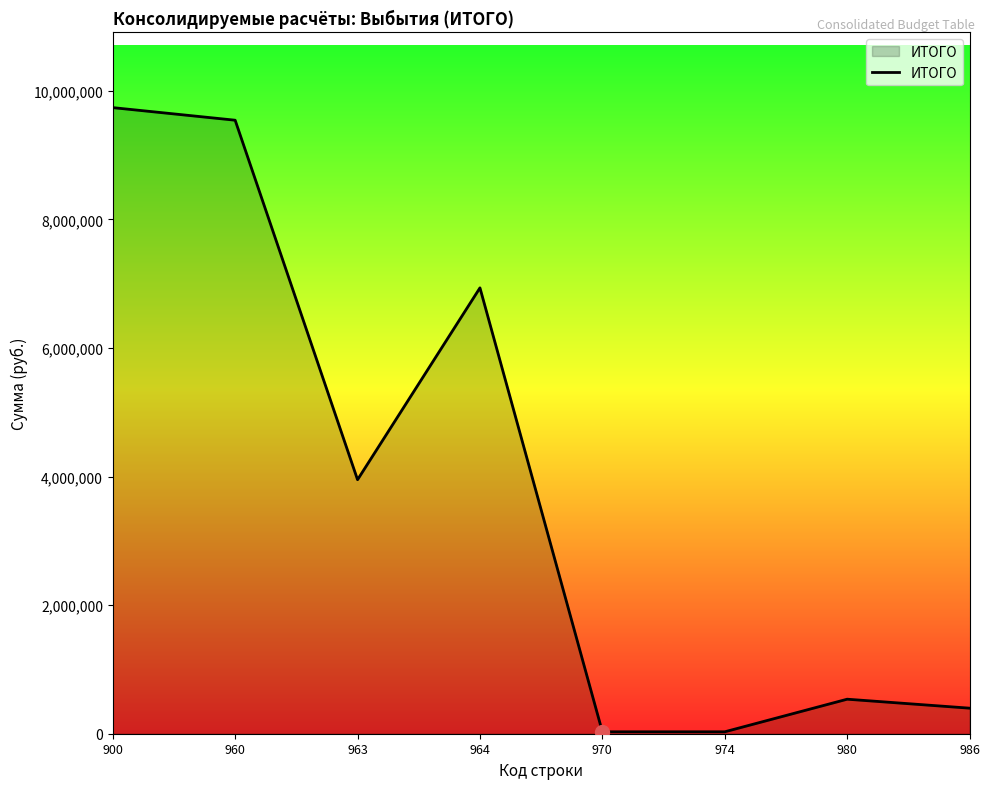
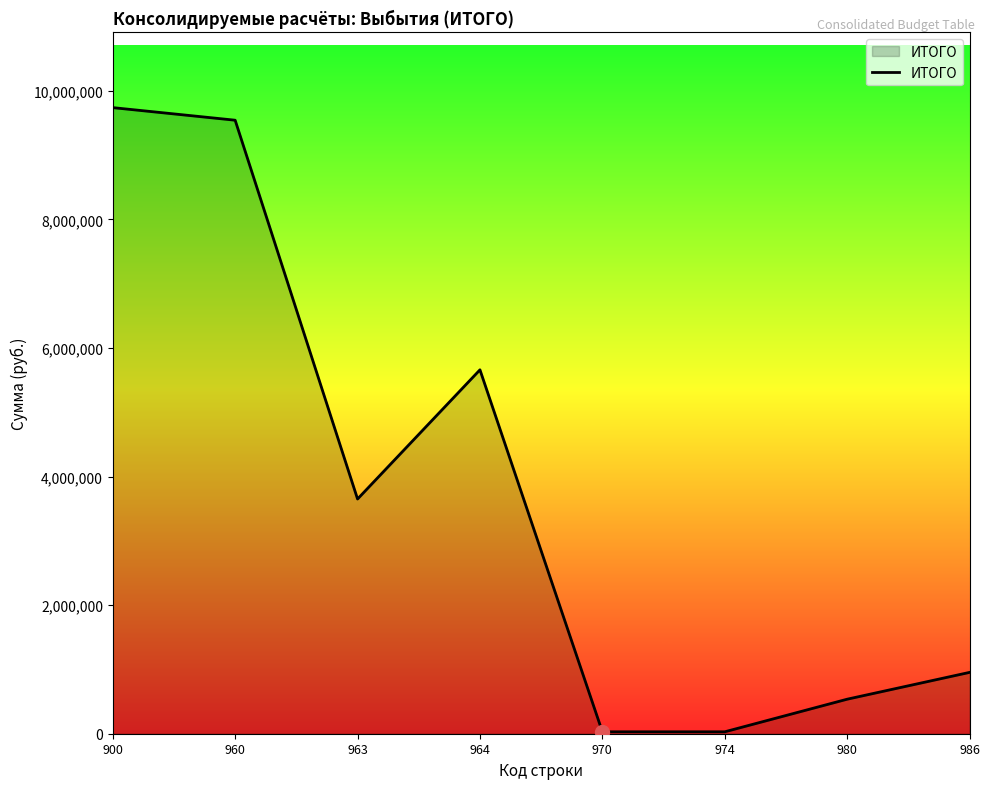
  {
    "ИТОГО": {
      "900": "9,700,000",
      "960": "9,500,000",
-     "963": "4,000,000",
-     "964": "6,900,000",
+     "963": "3,700,000",
+     "964": "5,700,000",
      "974": "0",
      "980": "500,000",
-     "986": "400,000"
+     "986": "1,000,000"
    }
  }
